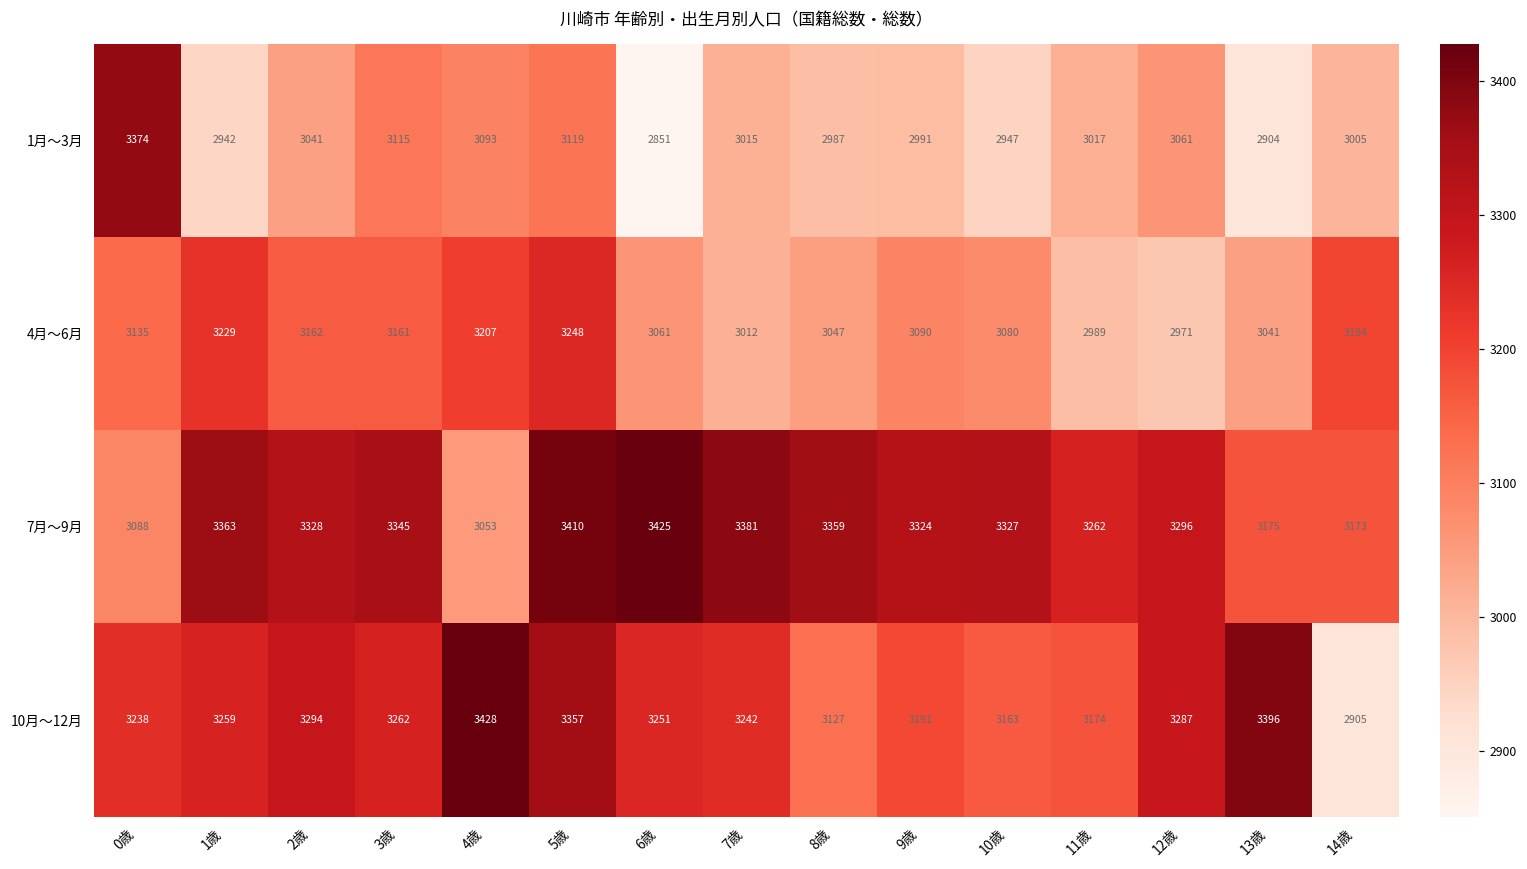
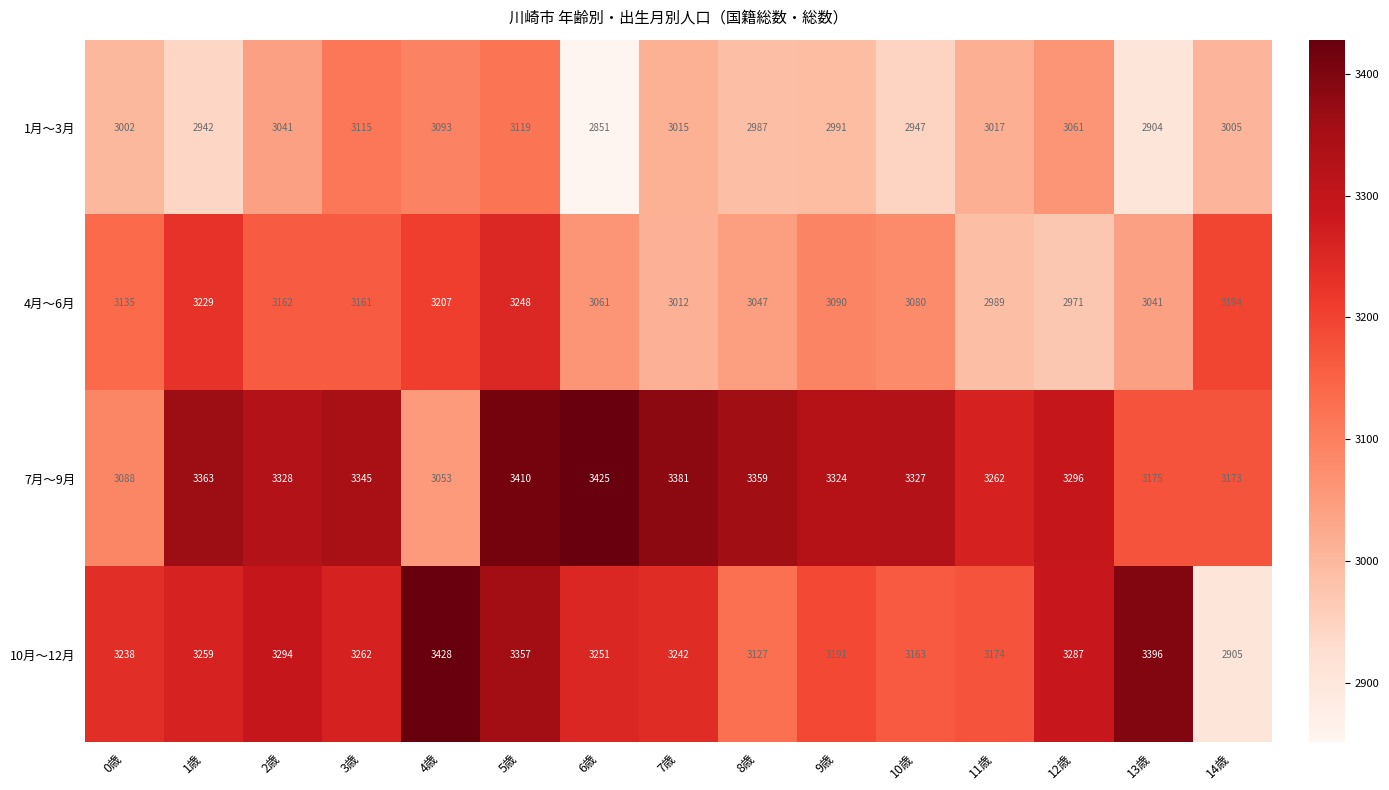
  {
    "1月～3月": {
-     "0歳": 3374,
+     "0歳": 3002,
      "1歳": 2942,
      "2歳": 3041,
      "3歳": 3115,
      "4歳": 3093,
      "5歳": 3119,
      "6歳": 2851,
      "7歳": 3015,
      "8歳": 2987,
      "9歳": 2991,
      "10歳": 2947,
      "11歳": 3017,
      "12歳": 3061,
      "13歳": 2904,
      "14歳": 3005
    },
    "4月～6月": {
      "0歳": 3135,
      "1歳": 3229,
      "2歳": 3162,
      "3歳": 3161,
      "4歳": 3207,
      "5歳": 3248,
      "6歳": 3061,
      "7歳": 3012,
      "8歳": 3047,
      "9歳": 3090,
      "10歳": 3080,
      "11歳": 2989,
      "12歳": 2971,
      "13歳": 3041,
      "14歳": 3194
    },
    "7月～9月": {
      "0歳": 3088,
      "1歳": 3363,
      "2歳": 3328,
      "3歳": 3345,
      "4歳": 3053,
      "5歳": 3410,
      "6歳": 3425,
      "7歳": 3381,
      "8歳": 3359,
      "9歳": 3324,
      "10歳": 3327,
      "11歳": 3262,
      "12歳": 3296,
      "13歳": 3175,
      "14歳": 3173
    },
    "10月～12月": {
      "0歳": 3238,
      "1歳": 3259,
      "2歳": 3294,
      "3歳": 3262,
      "4歳": 3428,
      "5歳": 3357,
      "6歳": 3251,
      "7歳": 3242,
      "8歳": 3127,
      "9歳": 3191,
      "10歳": 3163,
      "11歳": 3174,
      "12歳": 3287,
      "13歳": 3396,
      "14歳": 2905
    }
  }
